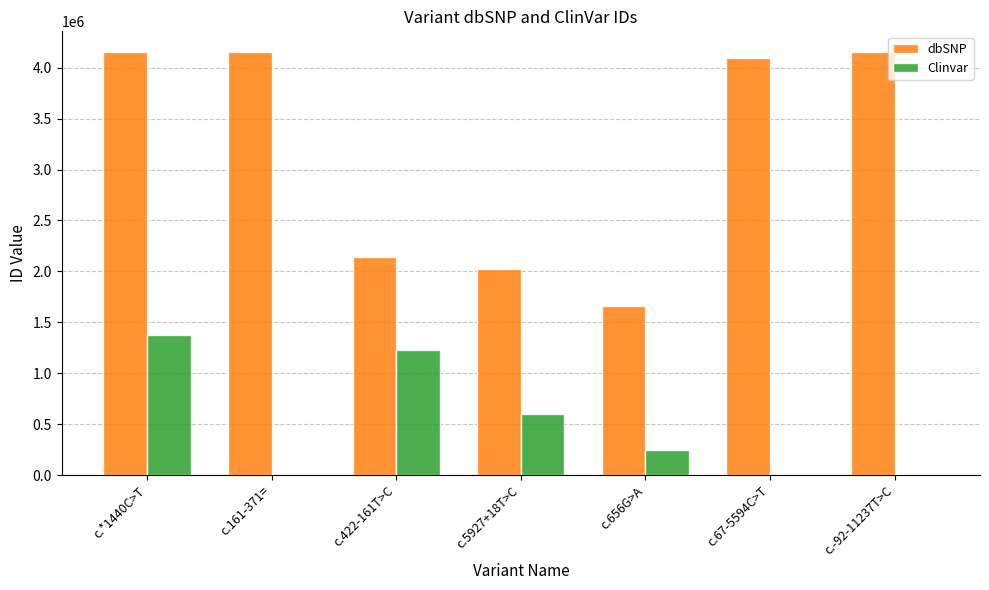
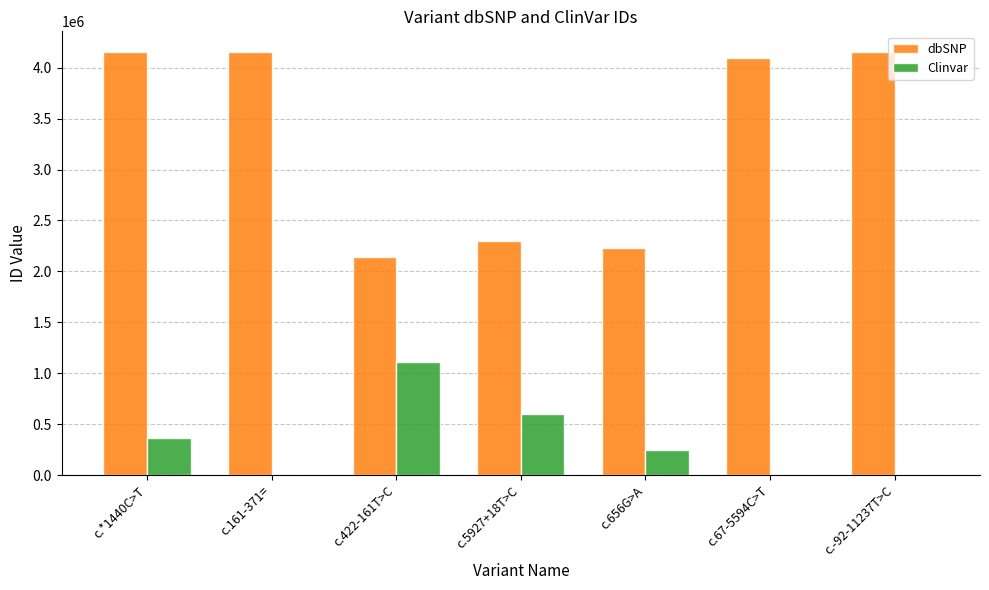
  {
    "dbSNP": {
      "c.*1440C>T": 4150000,
      "c.161-371=": 4150000,
      "c.422-161T>C": 2140000,
-     "c.5927+18T>C": 2020000,
-     "c.656G>A": 1660000,
+     "c.5927+18T>C": 2300000,
+     "c.656G>A": 2230000,
      "c.67-5594C>T": 4090000,
      "c.-92-11237T>C": 4150000
    },
    "Clinvar": {
-     "c.*1440C>T": 1370000,
+     "c.*1440C>T": 360000,
      "c.161-371=": 0,
-     "c.422-161T>C": 1230000,
+     "c.422-161T>C": 1110000,
      "c.5927+18T>C": 600000,
      "c.656G>A": 250000,
      "c.67-5594C>T": 0,
      "c.-92-11237T>C": 0
    }
  }
